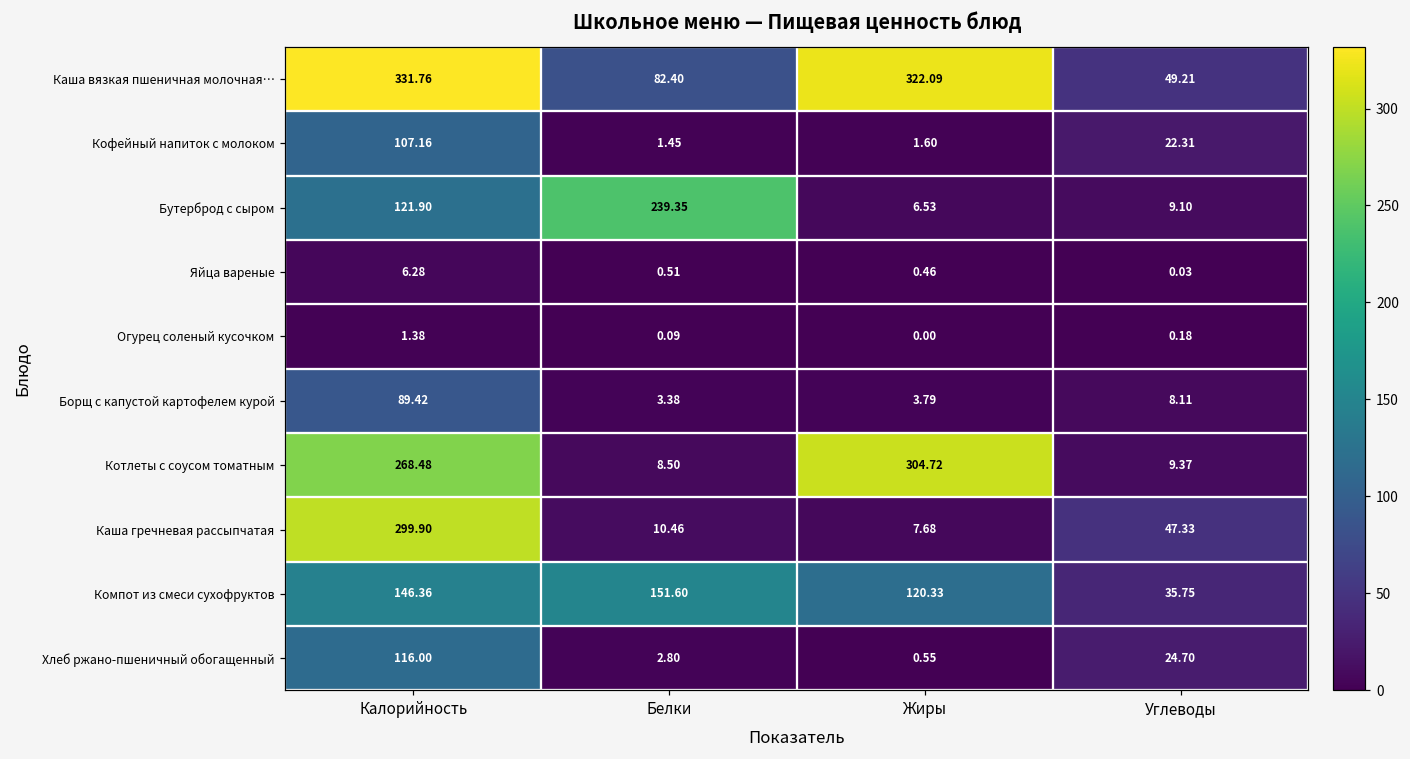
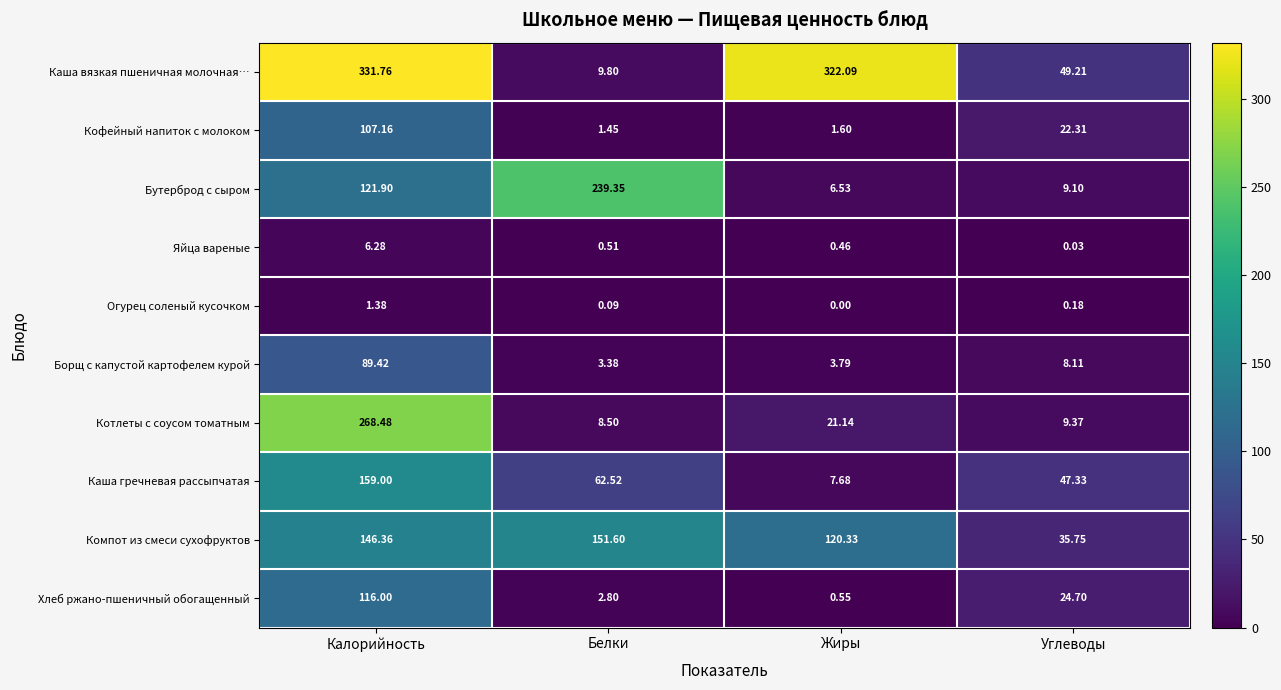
  {
    "Каша вязкая пшеничная молочная…": {
      "Калорийность": 331.76,
-     "Белки": 82.40,
+     "Белки": 9.80,
      "Жиры": 322.09,
      "Углеводы": 49.21
    },
    "Кофейный напиток с молоком": {
      "Калорийность": 107.16,
      "Белки": 1.45,
      "Жиры": 1.60,
      "Углеводы": 22.31
    },
    "Бутерброд с сыром": {
      "Калорийность": 121.90,
      "Белки": 239.35,
      "Жиры": 6.53,
      "Углеводы": 9.10
    },
    "Яйца вареные": {
      "Калорийность": 6.28,
      "Белки": 0.51,
      "Жиры": 0.46,
      "Углеводы": 0.03
    },
    "Огурец соленый кусочком": {
      "Калорийность": 1.38,
      "Белки": 0.09,
      "Жиры": 0.00,
      "Углеводы": 0.18
    },
    "Борщ с капустой картофелем курой": {
      "Калорийность": 89.42,
      "Белки": 3.38,
      "Жиры": 3.79,
      "Углеводы": 8.11
    },
    "Котлеты с соусом томатным": {
      "Калорийность": 268.48,
      "Белки": 8.50,
-     "Жиры": 304.72,
+     "Жиры": 21.14,
      "Углеводы": 9.37
    },
    "Каша гречневая рассыпчатая": {
-     "Калорийность": 299.90,
-     "Белки": 10.46,
+     "Калорийность": 159.00,
+     "Белки": 62.52,
      "Жиры": 7.68,
      "Углеводы": 47.33
    },
    "Компот из смеси сухофруктов": {
      "Калорийность": 146.36,
      "Белки": 151.60,
      "Жиры": 120.33,
      "Углеводы": 35.75
    },
    "Хлеб ржано-пшеничный обогащенный": {
      "Калорийность": 116.00,
      "Белки": 2.80,
      "Жиры": 0.55,
      "Углеводы": 24.70
    }
  }
